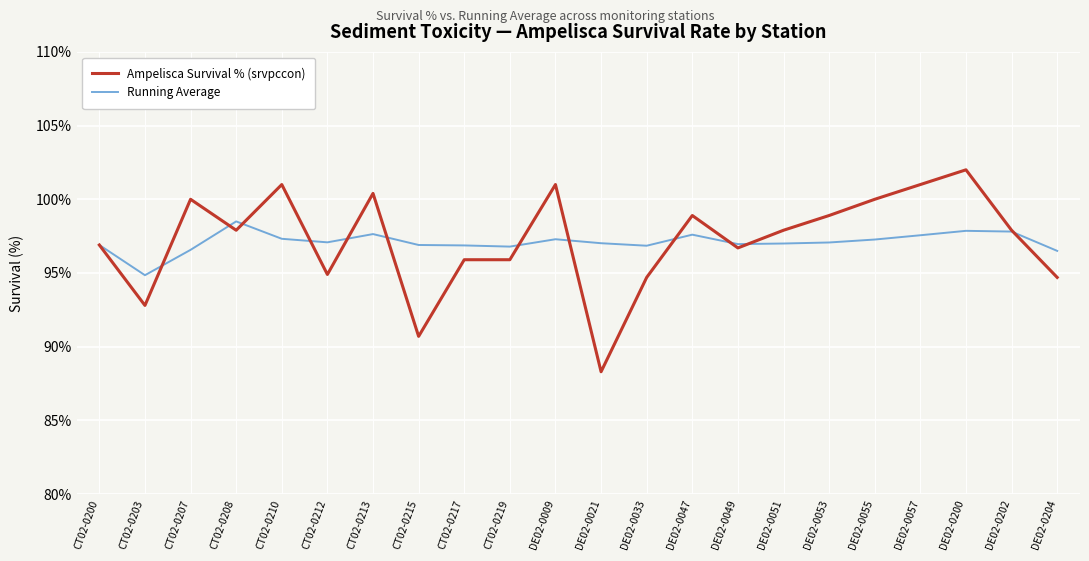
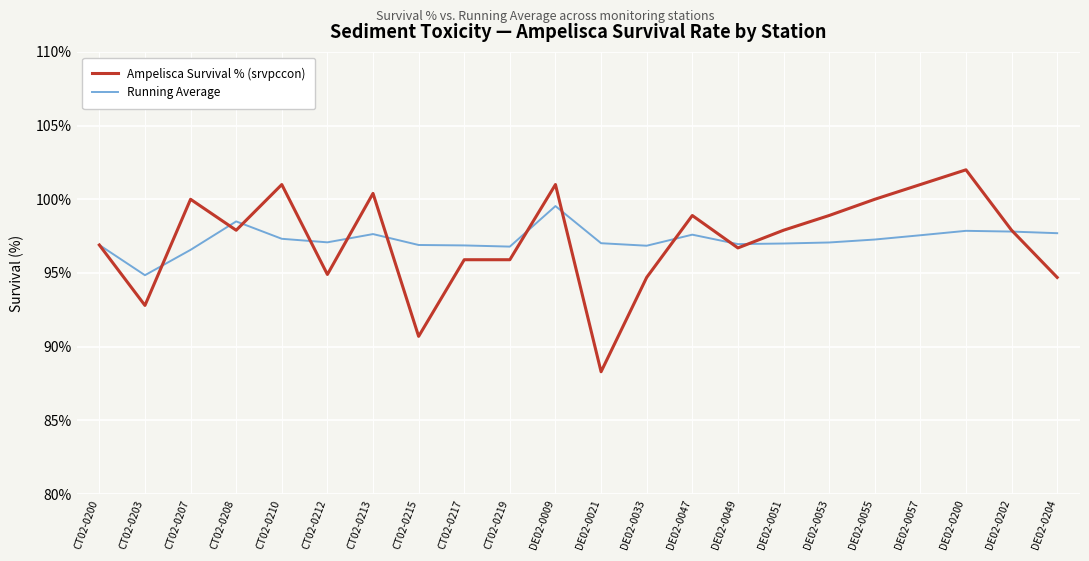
  {
    "Ampelisca Survival % (srvpccon)": {
      "CT02-0203": "92.8%",
      "CT02-0207": "100.0%",
      "CT02-0208": "97.9%",
      "CT02-0210": "101.0%",
      "CT02-0212": "94.9%",
      "CT02-0213": "100.4%",
      "CT02-0215": "90.7%",
      "CT02-0217": "95.9%",
      "CT02-0219": "95.9%",
      "DE02-0009": "101.0%",
      "DE02-0021": "88.3%",
      "DE02-0033": "94.7%",
      "DE02-0047": "98.9%",
      "DE02-0049": "96.7%",
      "DE02-0051": "97.9%",
      "DE02-0053": "98.9%",
      "DE02-0055": "100.0%",
      "DE02-0057": "101.0%",
      "DE02-0200": "102.0%",
      "DE02-0204": "94.7%"
    },
    "Running Average": {
      "CT02-0203": "94.9%",
      "CT02-0207": "96.6%",
      "CT02-0208": "98.5%",
      "CT02-0210": "97.3%",
      "CT02-0212": "97.1%",
      "CT02-0213": "97.6%",
      "CT02-0215": "96.9%",
      "CT02-0217": "96.9%",
      "CT02-0219": "96.8%",
-     "DE02-0009": "97.3%",
+     "DE02-0009": "99.5%",
      "DE02-0021": "97.0%",
      "DE02-0033": "96.9%",
      "DE02-0047": "97.6%",
      "DE02-0049": "97.0%",
      "DE02-0051": "97.0%",
      "DE02-0053": "97.1%",
      "DE02-0055": "97.3%",
      "DE02-0057": "97.6%",
      "DE02-0200": "97.9%",
-     "DE02-0204": "96.5%"
+     "DE02-0204": "97.7%"
    }
  }
